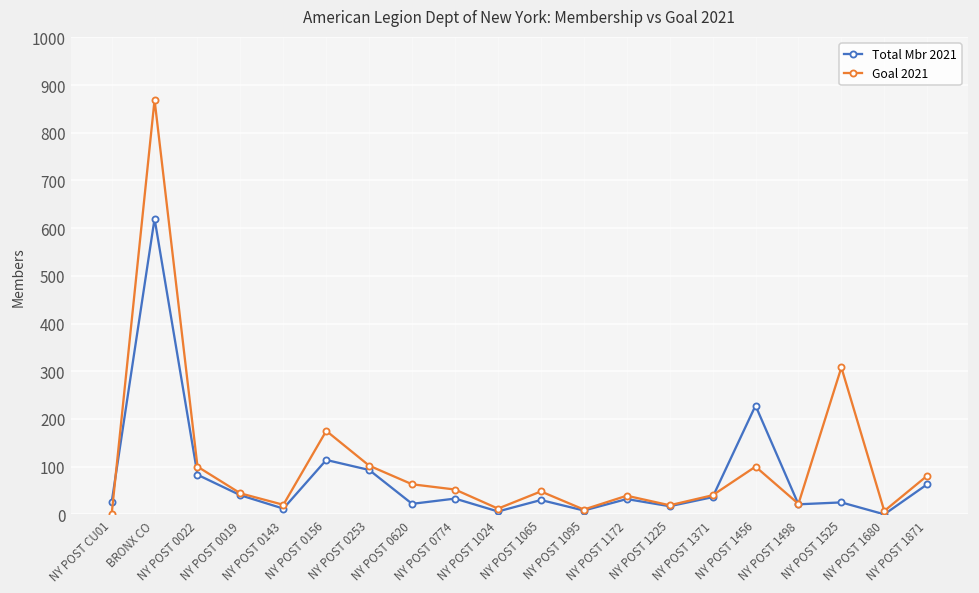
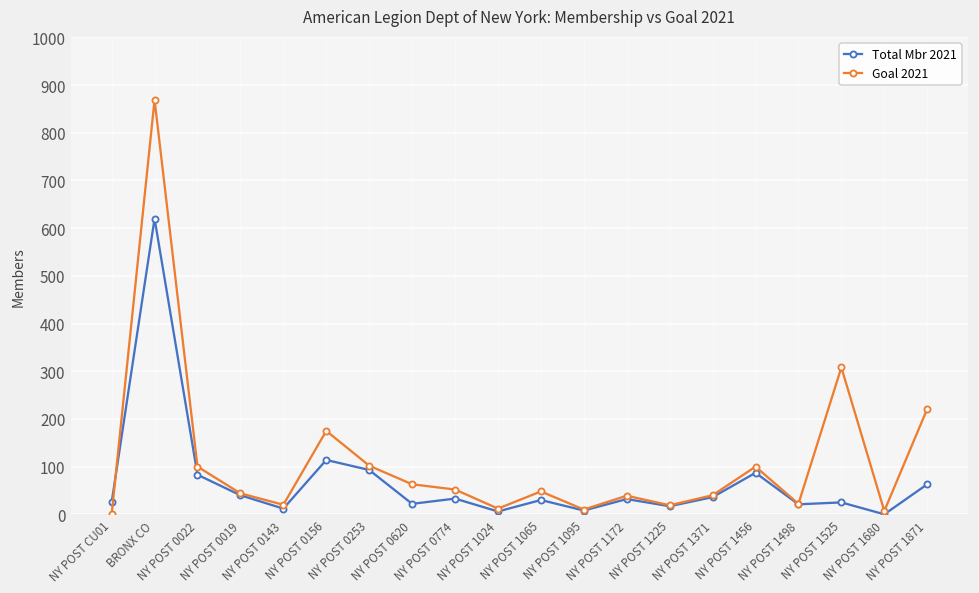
  {
    "Total Mbr 2021": {
      "NY POST CU01": 30,
      "BRONX CO": 620,
      "NY POST 0022": 80,
      "NY POST 0143": 10,
      "NY POST 0156": 110,
      "NY POST 0253": 90,
      "NY POST 0620": 20,
      "NY POST 0774": 30,
      "NY POST 1024": 10,
      "NY POST 1065": 30,
      "NY POST 1172": 30,
-     "NY POST 1456": 230,
+     "NY POST 1456": 90,
      "NY POST 1525": 30,
      "NY POST 1680": 0,
      "NY POST 1871": 60
    },
    "Goal 2021": {
      "NY POST CU01": 0,
      "BRONX CO": 870,
      "NY POST 0022": 100,
      "NY POST 0143": 20,
      "NY POST 0156": 180,
      "NY POST 0253": 100,
      "NY POST 0620": 60,
      "NY POST 0774": 50,
      "NY POST 1024": 10,
      "NY POST 1065": 50,
      "NY POST 1172": 40,
      "NY POST 1456": 100,
      "NY POST 1525": 310,
      "NY POST 1680": 10,
-     "NY POST 1871": 80
+     "NY POST 1871": 220
    }
  }
